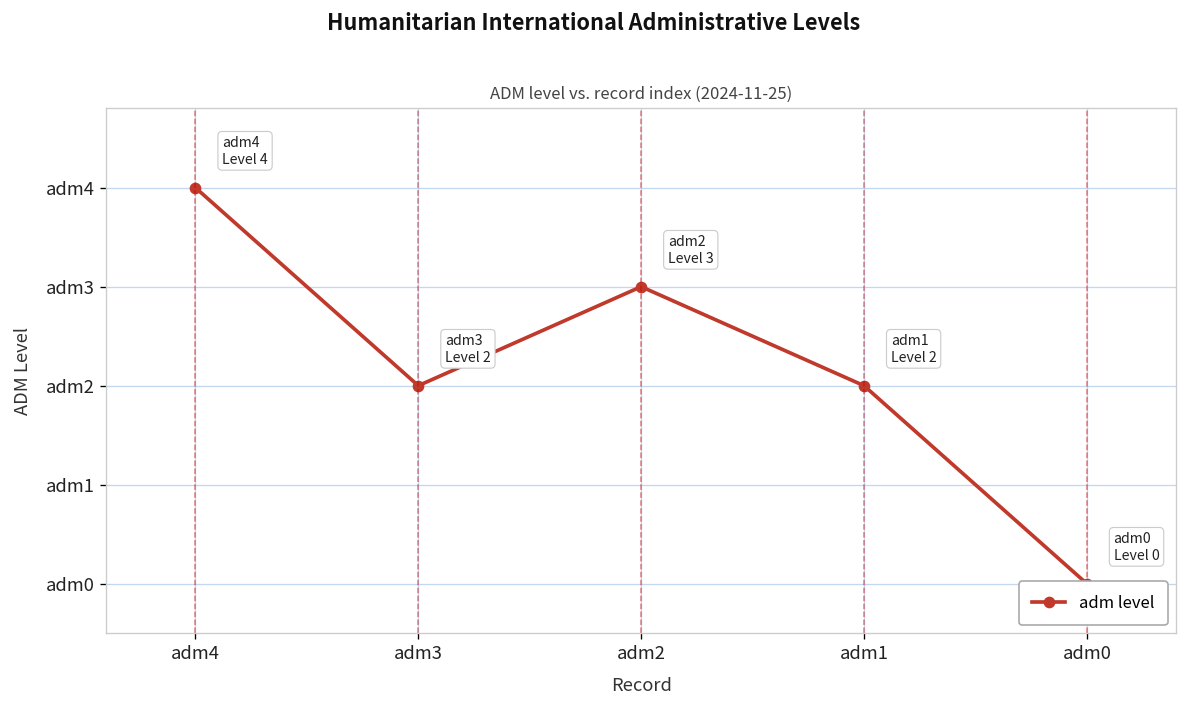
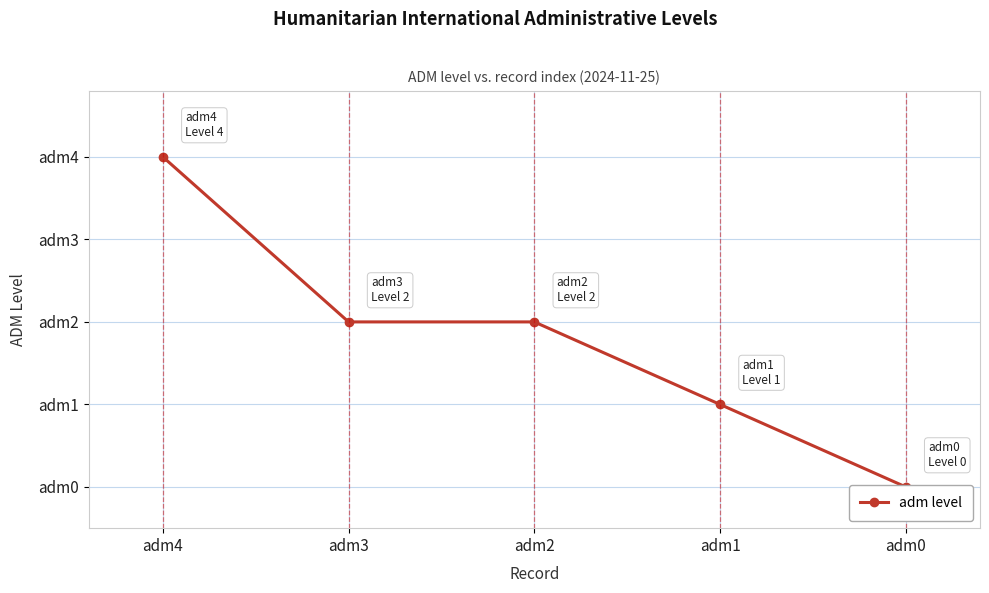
  {
-   "adm2": 3,
-   "adm1": 2
+   "adm2": 2,
+   "adm1": 1
  }
